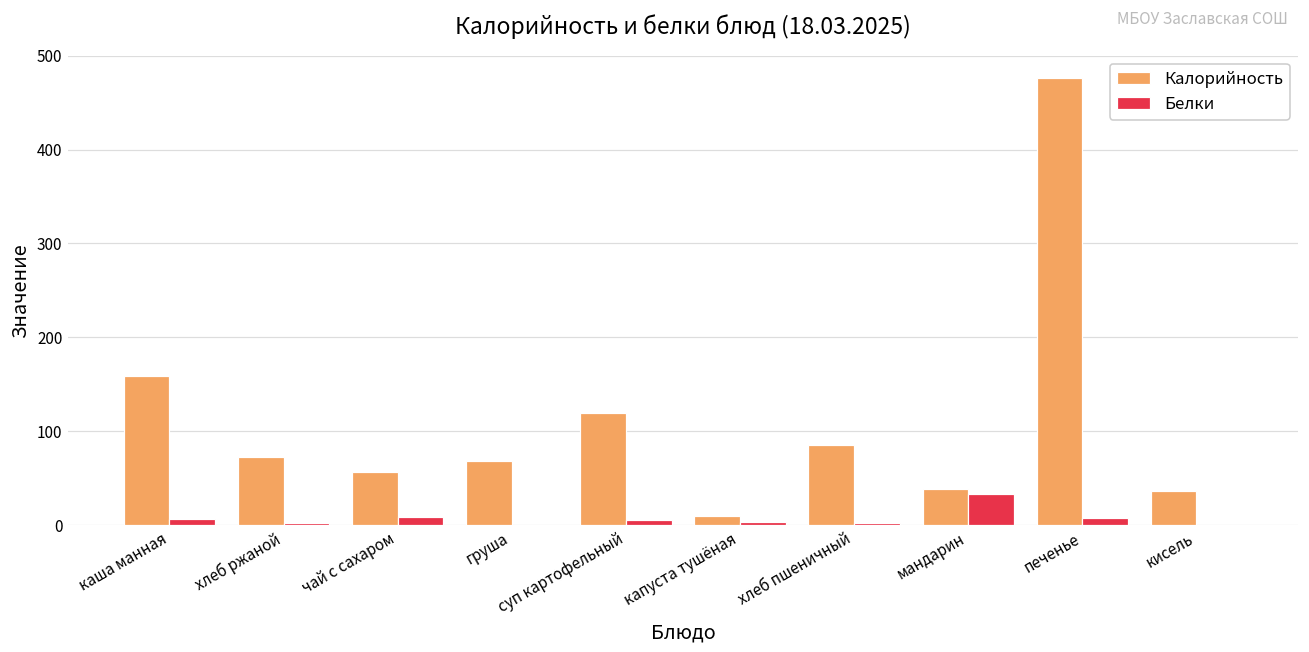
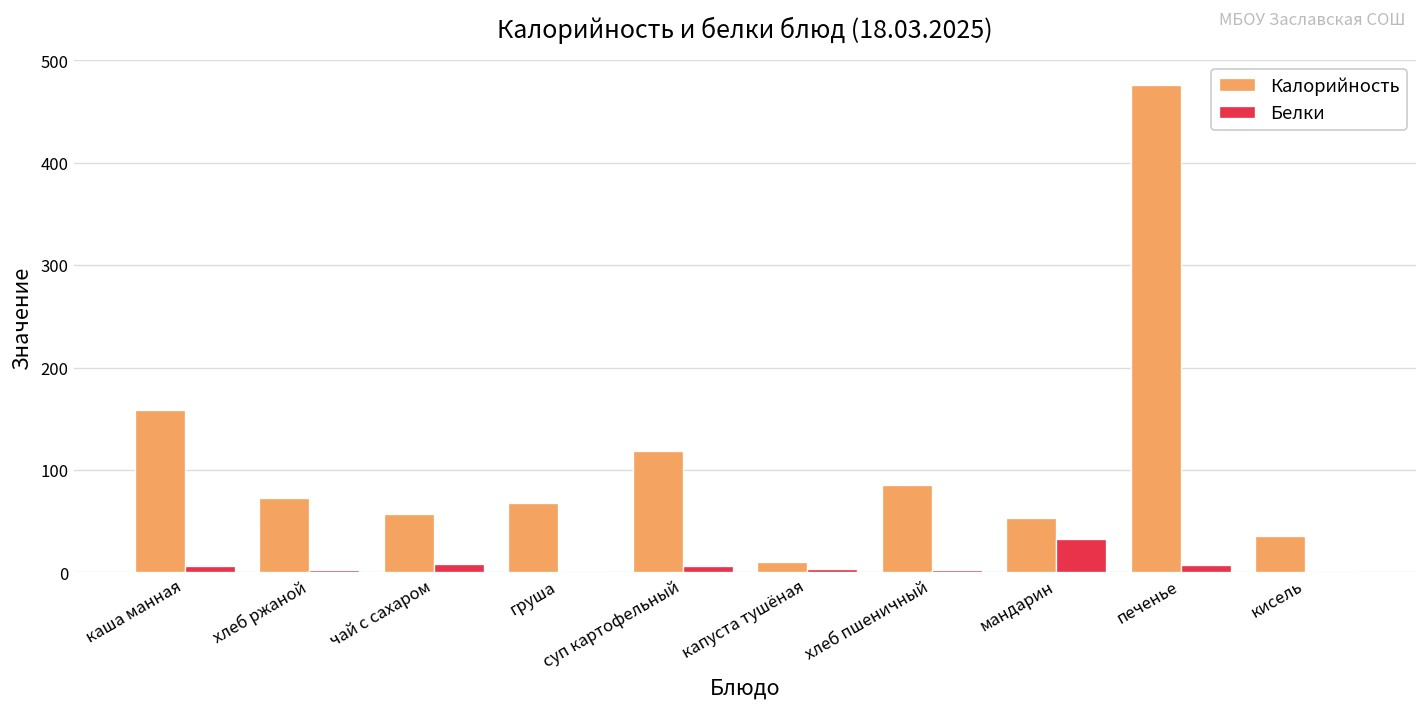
  {
    "Калорийность": {
      "каша манная": 160,
      "хлеб ржаной": 70,
      "чай с сахаром": 60,
      "груша": 70,
      "суп картофельный": 120,
      "капуста тушёная": 10,
      "хлеб пшеничный": 90,
-     "мандарин": 40,
+     "мандарин": 50,
      "печенье": 480,
      "кисель": 40
    },
    "Белки": {
      "каша манная": 10,
      "чай с сахаром": 10,
      "суп картофельный": 10,
      "капуста тушёная": 0,
      "мандарин": 30,
      "печенье": 10,
      "кисель": 0
    }
  }
